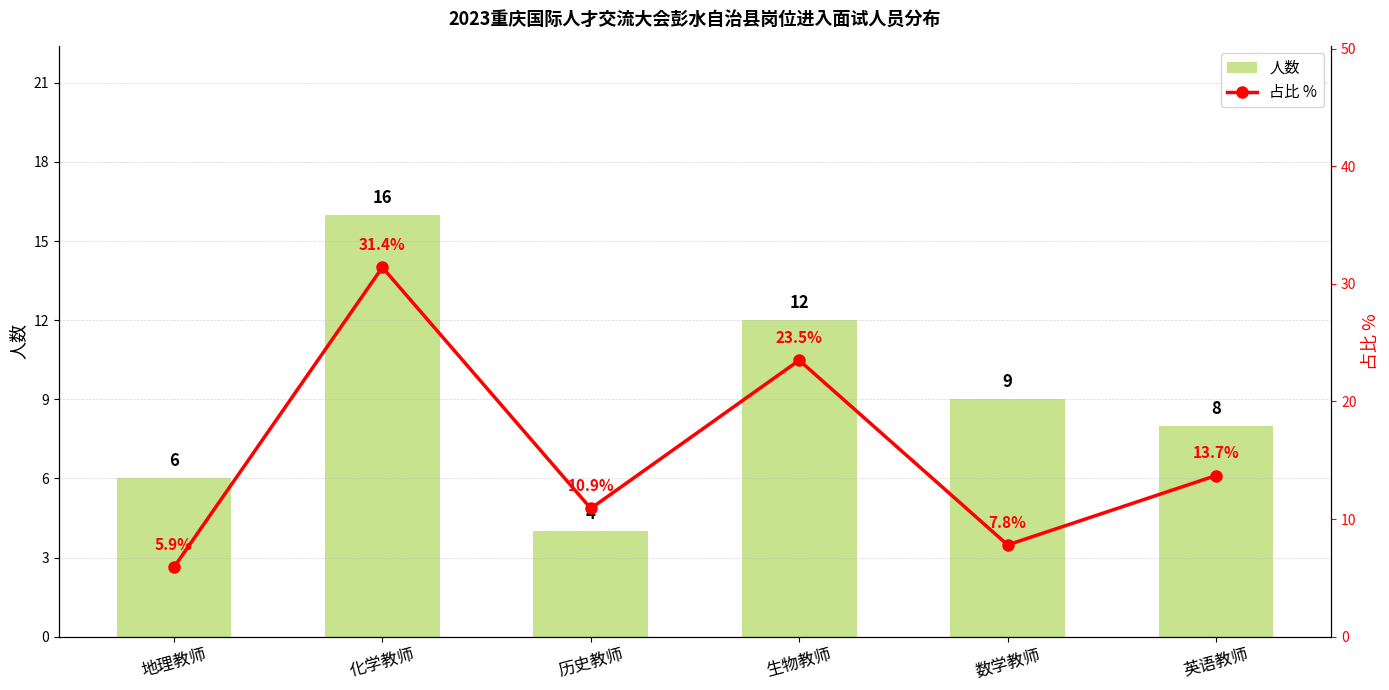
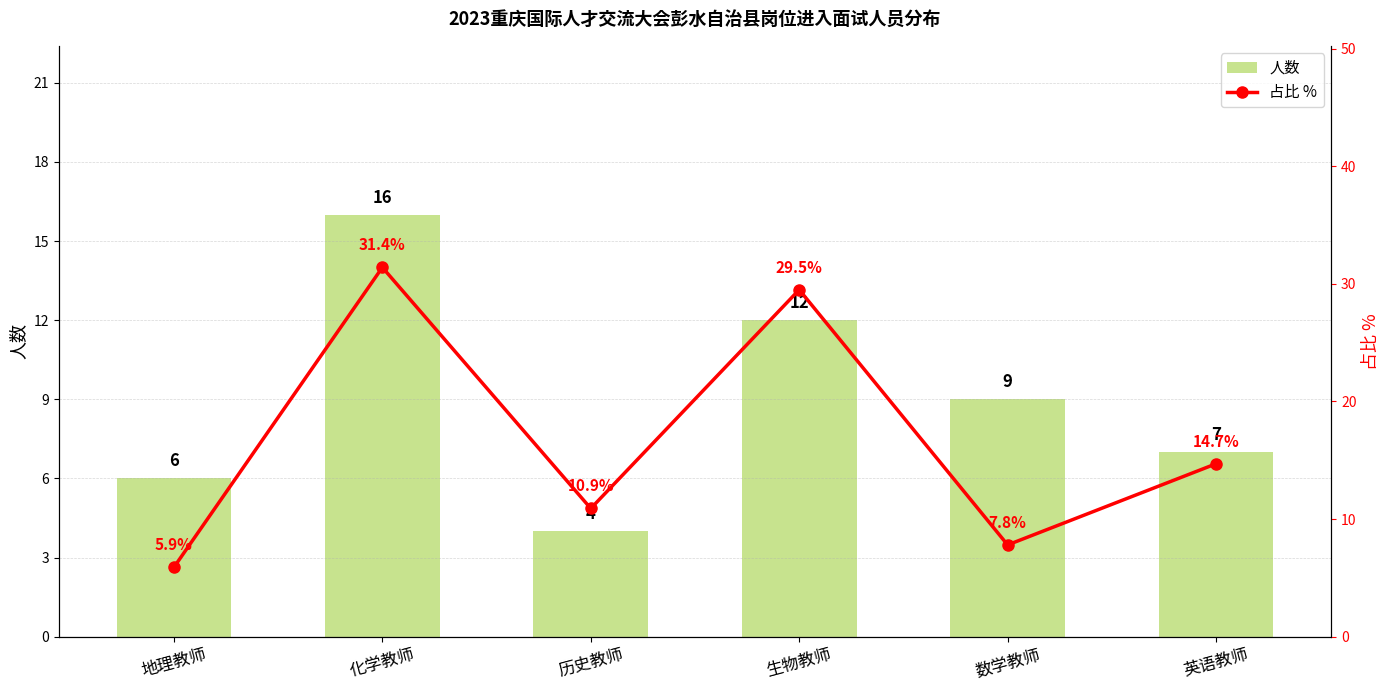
  {
    "人数": {
      "地理教师": "6",
      "化学教师": "16",
      "生物教师": "12",
      "数学教师": "9",
-     "英语教师": "8"
+     "英语教师": "7"
    },
    "占比 %": {
      "地理教师": "5.9%",
      "化学教师": "31.4%",
      "历史教师": "10.9%",
-     "生物教师": "23.5%",
+     "生物教师": "29.5%",
      "数学教师": "7.8%",
-     "英语教师": "13.7%"
+     "英语教师": "14.7%"
    }
  }
